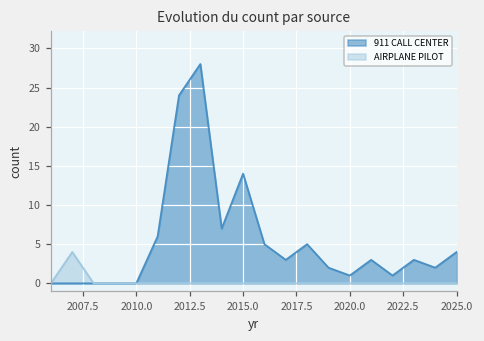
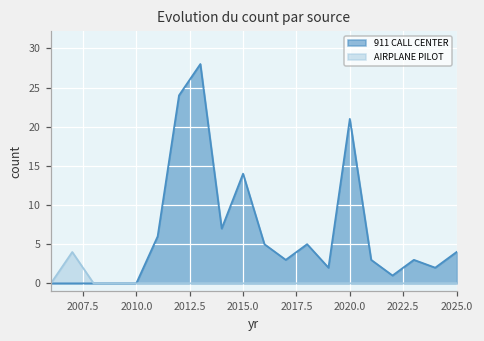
  {
    "911 CALL CENTER": {
      "2015.0": 14,
-     "2020.0": 1,
+     "2020.0": 21,
      "2025.0": 4
    },
    "AIRPLANE PILOT": {
      "2015.0": 0,
      "2020.0": 0,
      "2025.0": 0
    }
  }
